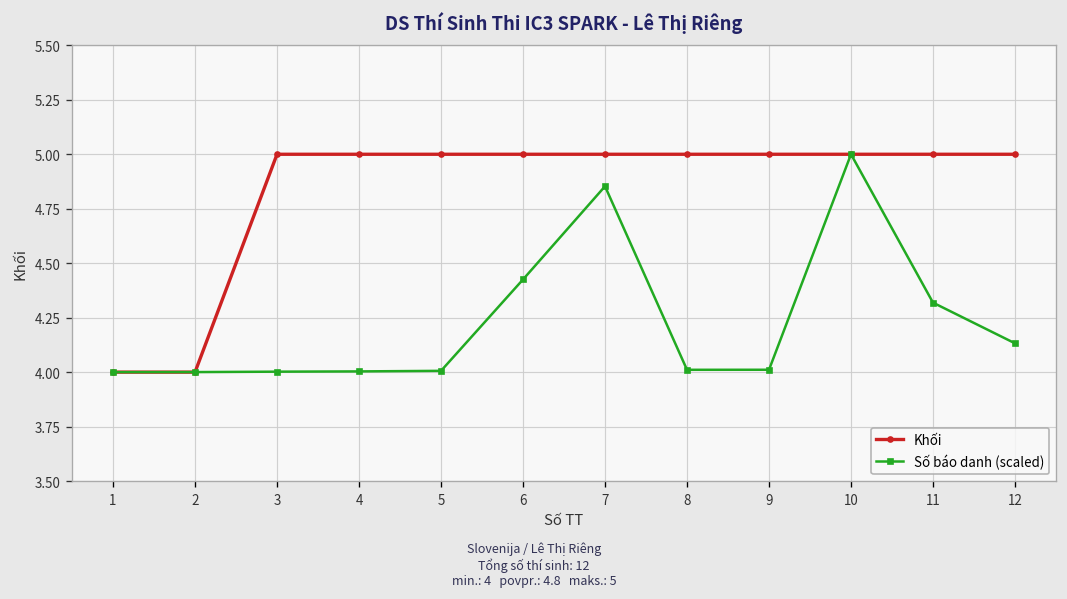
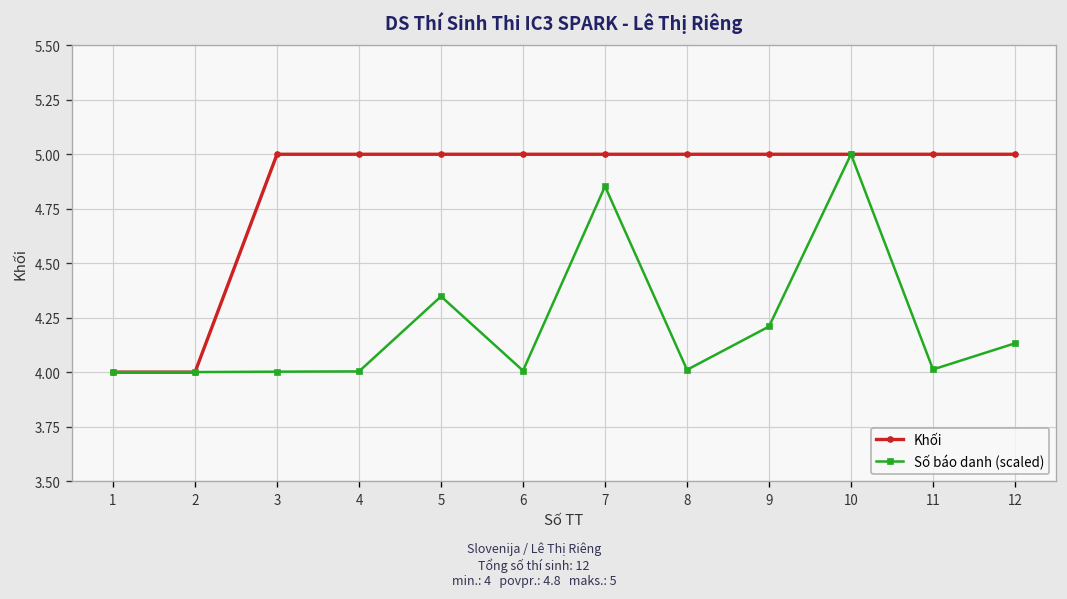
  {
    "Khối": {
      "3": 5.00,
      "4": 5.00,
      "5": 5.00,
      "6": 5.00,
      "7": 5.00,
      "8": 5.00,
      "9": 5.00,
      "11": 5.00,
      "12": 5.00
    },
    "Số báo danh (scaled)": {
      "3": 4.00,
      "4": 4.00,
-     "5": 4.01,
-     "6": 4.43,
+     "5": 4.35,
+     "6": 4.01,
      "7": 4.85,
      "8": 4.01,
-     "9": 4.01,
-     "11": 4.32,
+     "9": 4.21,
+     "11": 4.01,
      "12": 4.13
    }
  }
